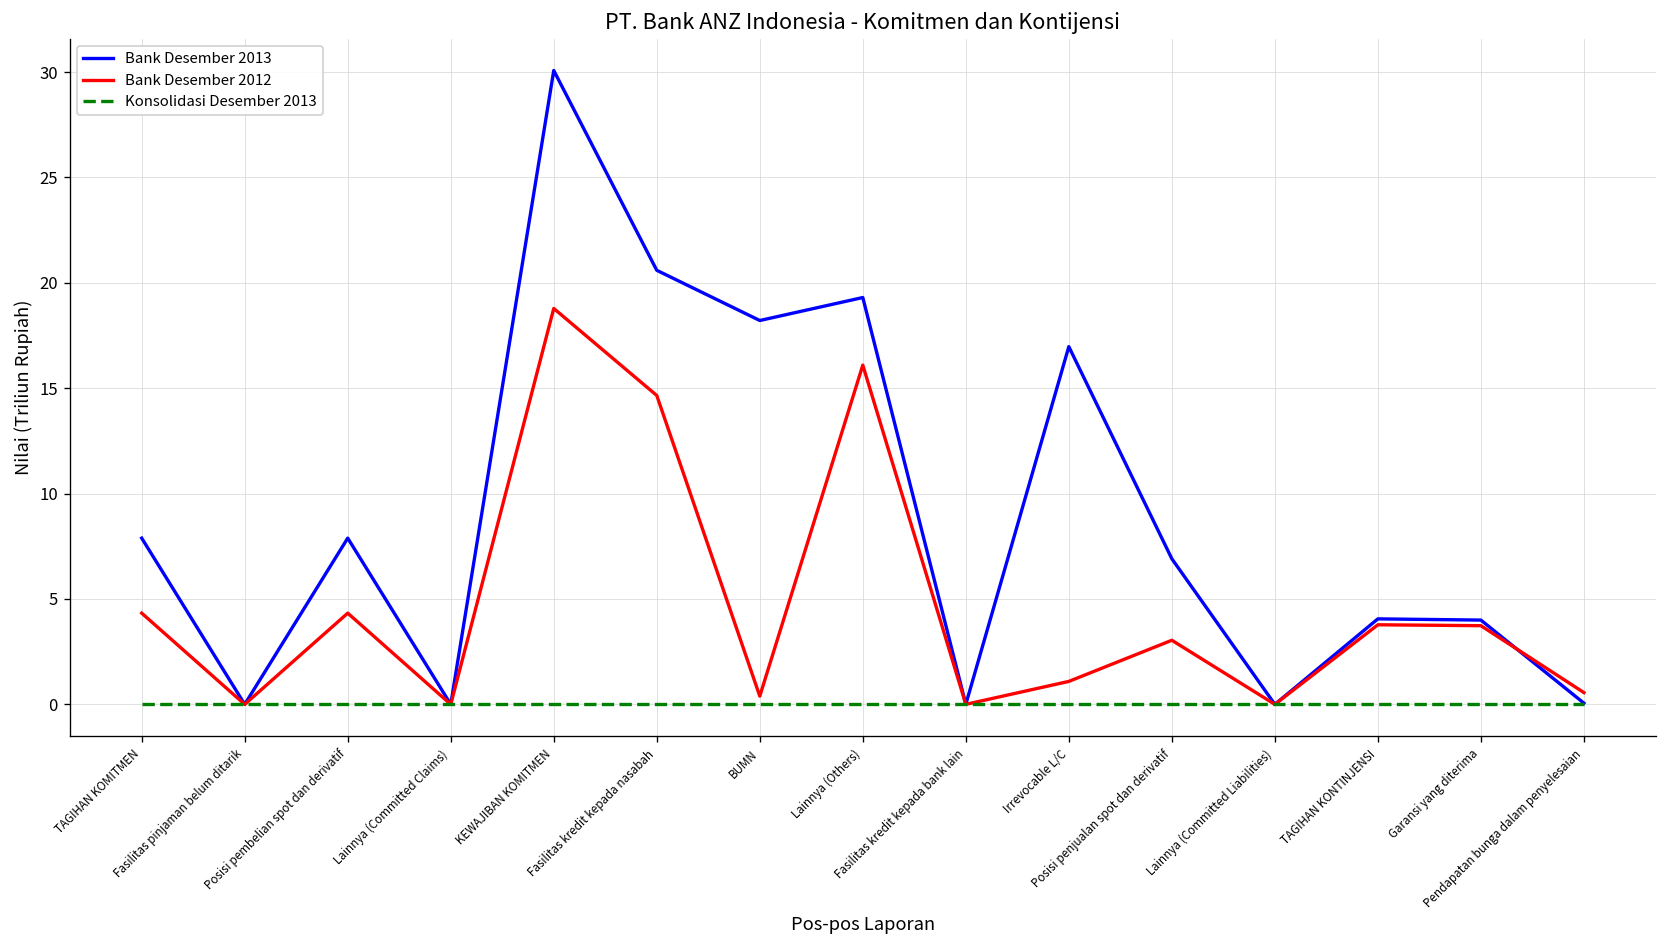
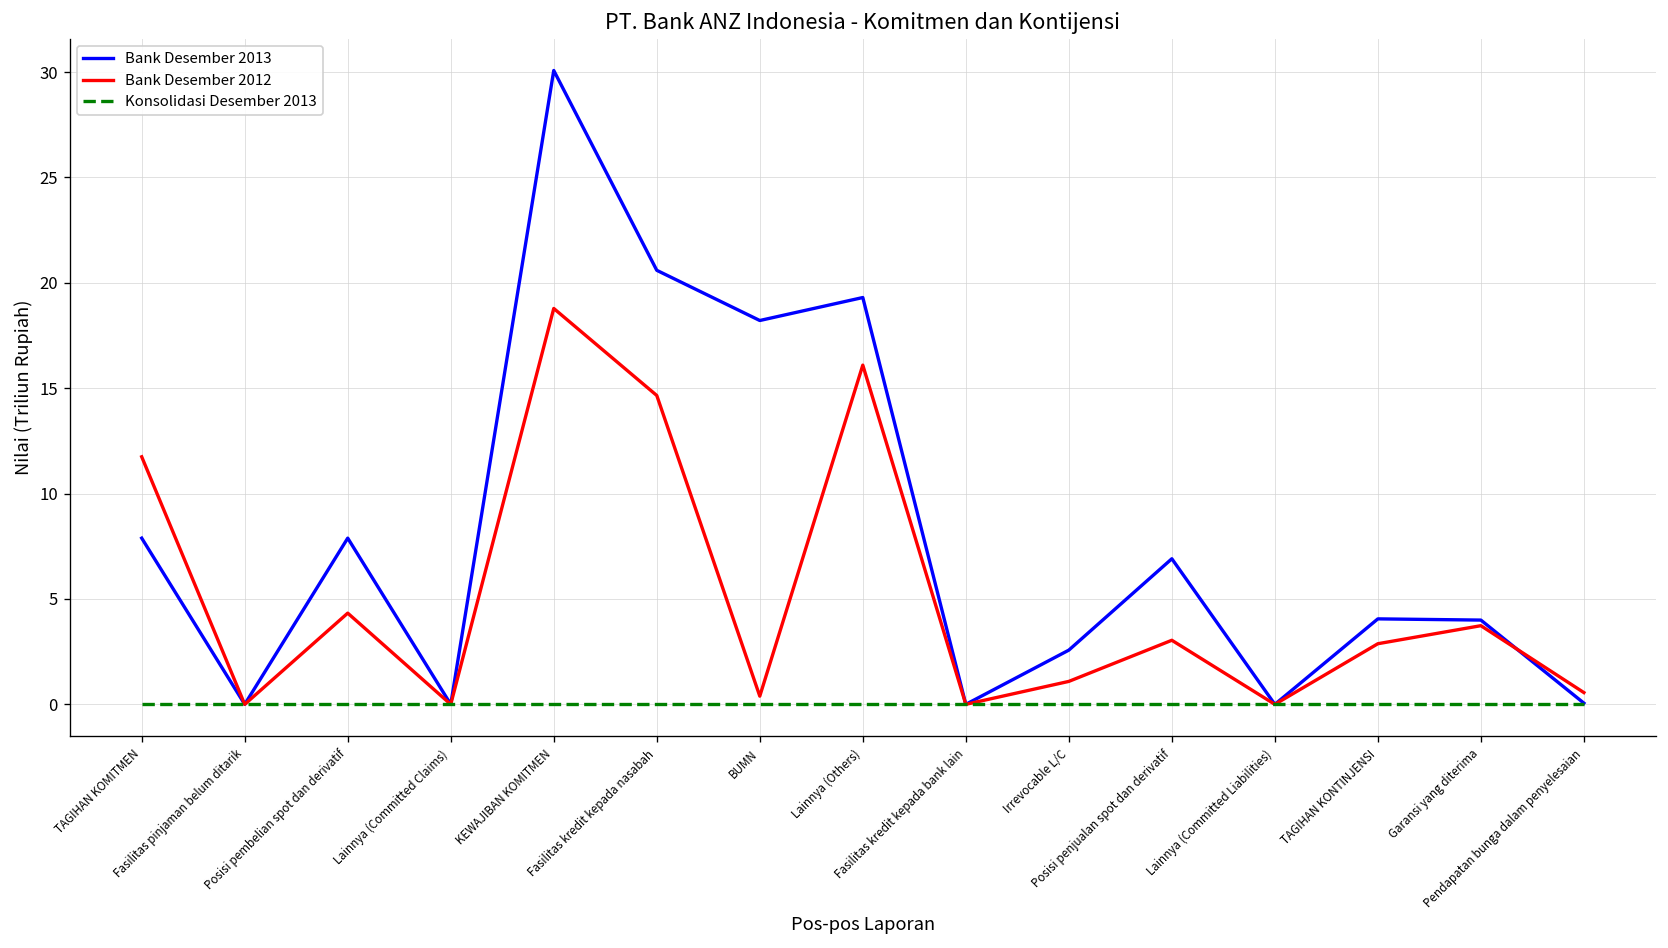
  {
    "Bank Desember 2013": {
      "TAGIHAN KOMITMEN": 7.9,
      "Posisi pembelian spot dan derivatif": 7.9,
      "KEWAJIBAN KOMITMEN": 30.1,
      "Fasilitas kredit kepada nasabah": 20.6,
      "BUMN": 18.2,
      "Lainnya (Others)": 19.3,
-     "Irrevocable L/C": 17.0,
+     "Irrevocable L/C": 2.6,
      "Posisi penjualan spot dan derivatif": 6.9,
      "TAGIHAN KONTINJENSI": 4.1,
      "Garansi yang diterima": 4.0
    },
    "Bank Desember 2012": {
-     "TAGIHAN KOMITMEN": 4.3,
+     "TAGIHAN KOMITMEN": 11.7,
      "Posisi pembelian spot dan derivatif": 4.3,
      "KEWAJIBAN KOMITMEN": 18.8,
      "Fasilitas kredit kepada nasabah": 14.7,
      "BUMN": 0.4,
      "Lainnya (Others)": 16.1,
      "Irrevocable L/C": 1.1,
      "Posisi penjualan spot dan derivatif": 3.0,
-     "TAGIHAN KONTINJENSI": 3.8,
+     "TAGIHAN KONTINJENSI": 2.9,
      "Garansi yang diterima": 3.7,
      "Pendapatan bunga dalam penyelesaian": 0.6
    },
    "Konsolidasi Desember 2013": {
      "TAGIHAN KOMITMEN": 0.0,
      "Posisi pembelian spot dan derivatif": 0.0,
      "KEWAJIBAN KOMITMEN": 0.0,
      "Fasilitas kredit kepada nasabah": 0.0,
      "BUMN": 0.0,
      "Lainnya (Others)": 0.0,
      "Irrevocable L/C": 0.0,
      "Posisi penjualan spot dan derivatif": 0.0,
      "TAGIHAN KONTINJENSI": 0.0,
      "Garansi yang diterima": 0.0
    }
  }
